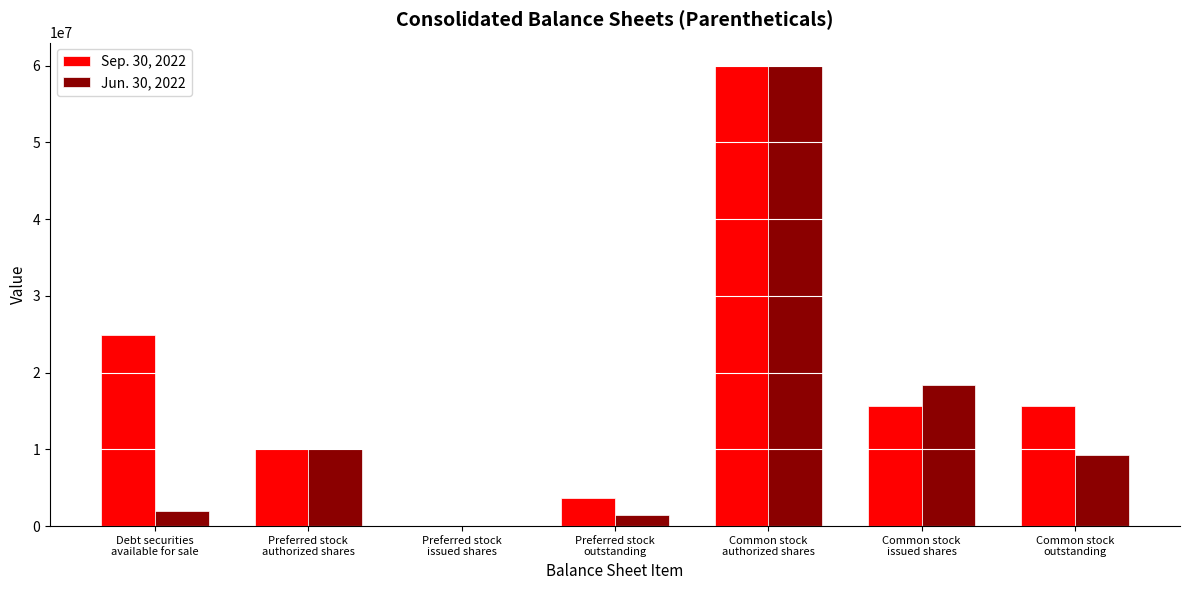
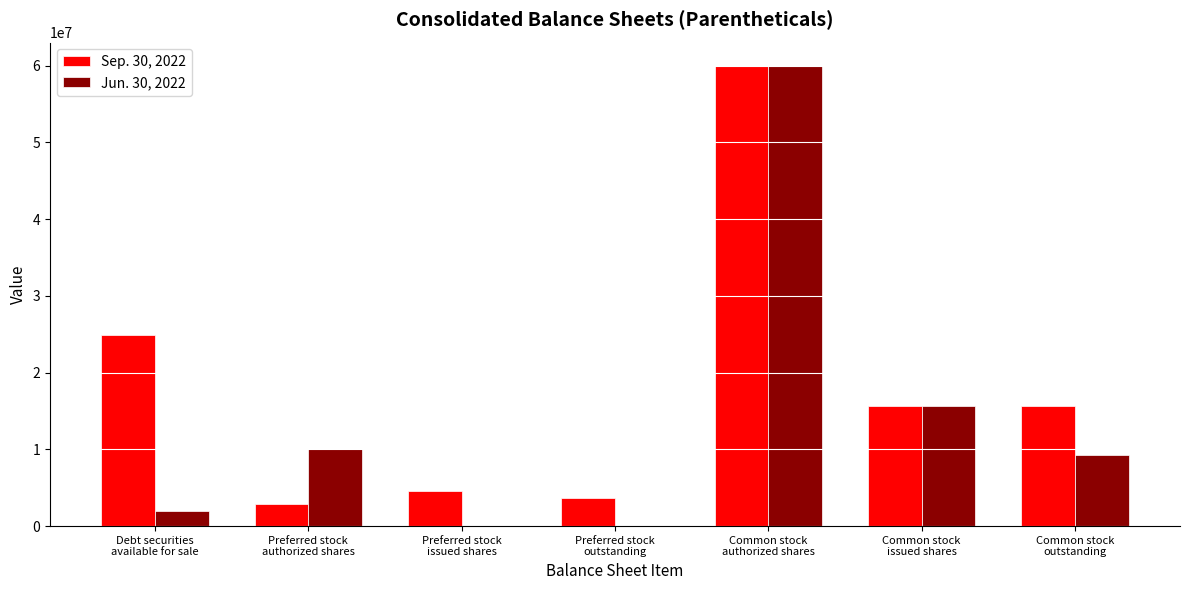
  {
    "Sep. 30, 2022": {
      "Debt securities available for sale": 25000000,
-     "Preferred stock authorized shares": 10000000,
-     "Preferred stock issued shares": 0,
+     "Preferred stock authorized shares": 3000000,
+     "Preferred stock issued shares": 5000000,
      "Preferred stock outstanding": 4000000,
      "Common stock authorized shares": 60000000,
      "Common stock issued shares": 16000000,
      "Common stock outstanding": 16000000
    },
    "Jun. 30, 2022": {
      "Debt securities available for sale": 2000000,
      "Preferred stock authorized shares": 10000000,
      "Preferred stock issued shares": 0,
-     "Preferred stock outstanding": 1000000,
+     "Preferred stock outstanding": 0,
      "Common stock authorized shares": 60000000,
-     "Common stock issued shares": 18000000,
+     "Common stock issued shares": 16000000,
      "Common stock outstanding": 9000000
    }
  }
